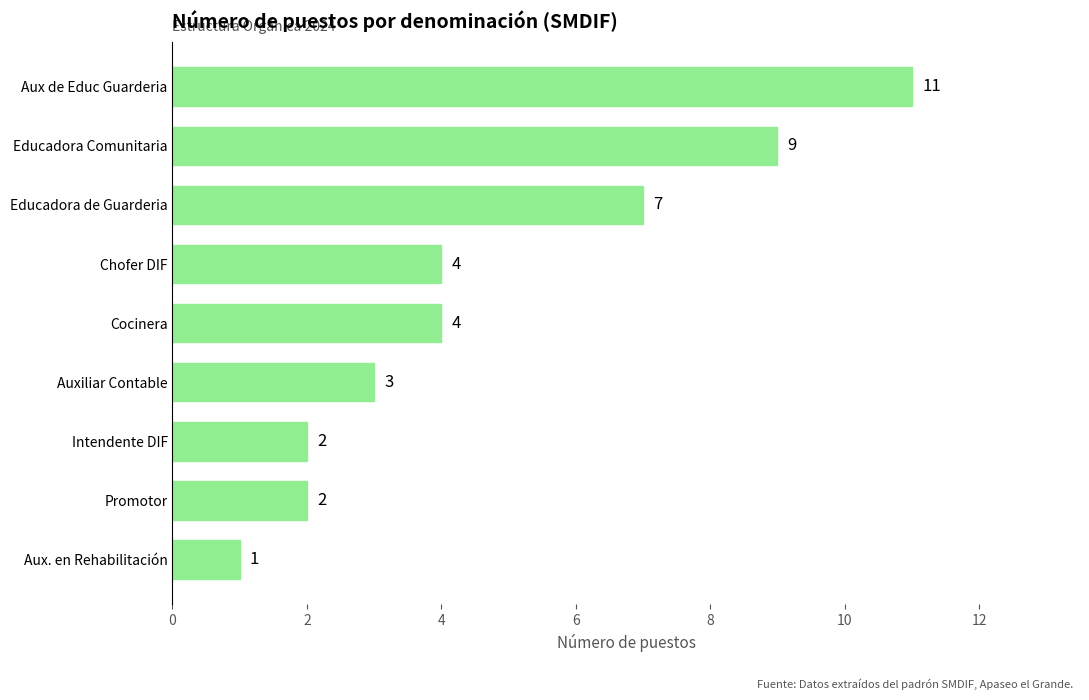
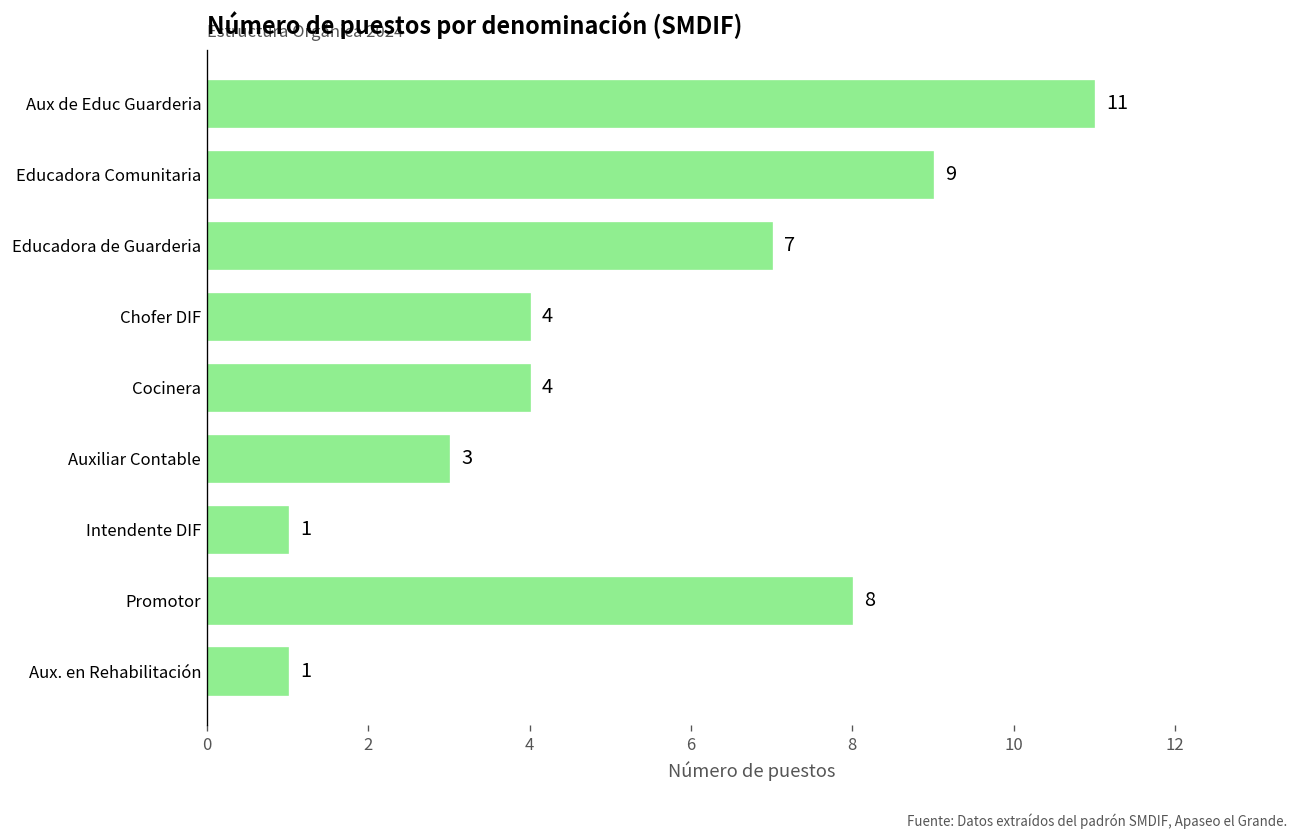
  {
    "Aux de Educ Guarderia": 11,
    "Educadora Comunitaria": 9,
    "Educadora de Guarderia": 7,
    "Chofer DIF": 4,
    "Cocinera": 4,
    "Auxiliar Contable": 3,
-   "Intendente DIF": 2,
-   "Promotor": 2,
+   "Intendente DIF": 1,
+   "Promotor": 8,
    "Aux. en Rehabilitación": 1
  }
